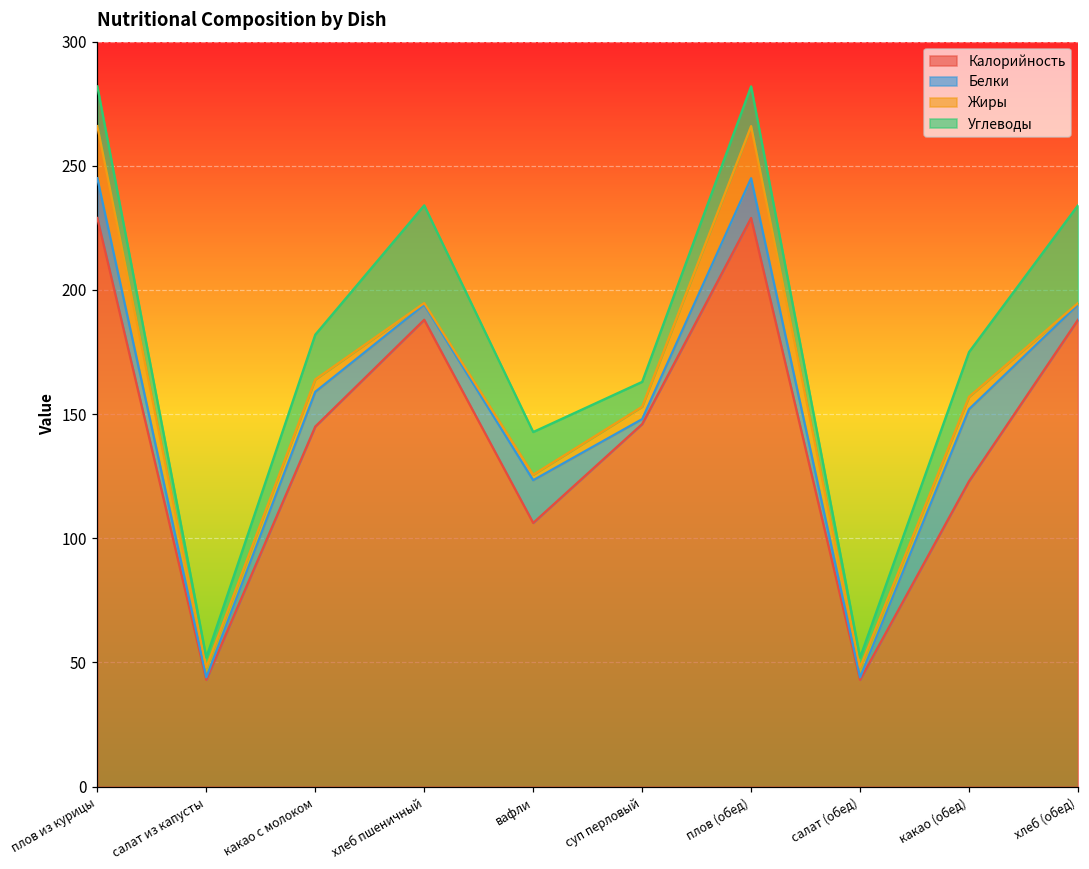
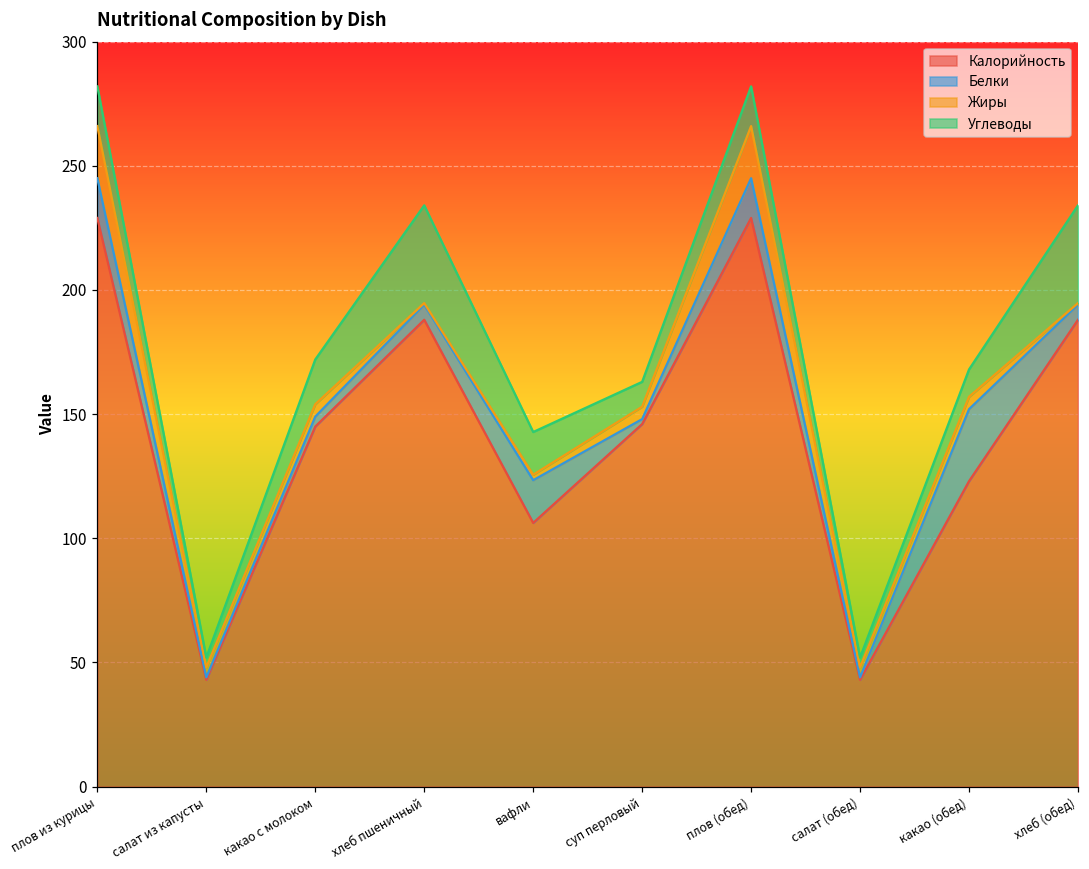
  {
    "Калорийность": {
      "плов из курицы": 229,
      "какао с молоком": 145,
      "хлеб пшеничный": 188,
      "вафли": 106,
      "суп перловый": 146,
      "плов (обед)": 229,
      "какао (обед)": 123,
      "хлеб (обед)": 188
    },
    "Белки": {
      "плов из курицы": 16,
-     "какао с молоком": 14,
+     "какао с молоком": 4,
      "вафли": 17,
      "суп перловый": 2,
      "плов (обед)": 16,
      "какао (обед)": 29
    },
    "Жиры": {
      "плов из курицы": 21,
      "салат из капусты": 4,
      "какао с молоком": 5,
      "вафли": 2,
      "суп перловый": 5,
      "плов (обед)": 21,
      "салат (обед)": 4,
      "какао (обед)": 5
    },
    "Углеводы": {
      "плов из курицы": 16,
      "салат из капусты": 4,
      "какао с молоком": 18,
      "хлеб пшеничный": 39,
      "вафли": 17,
      "суп перловый": 10,
      "плов (обед)": 16,
      "салат (обед)": 4,
-     "какао (обед)": 18,
+     "какао (обед)": 11,
      "хлеб (обед)": 39
    }
  }
